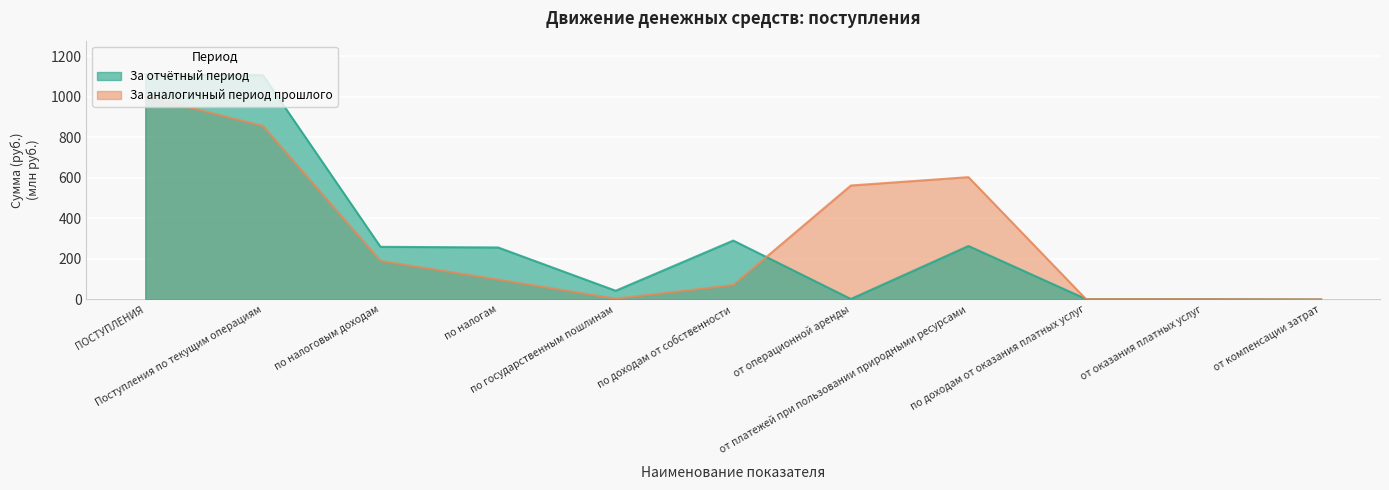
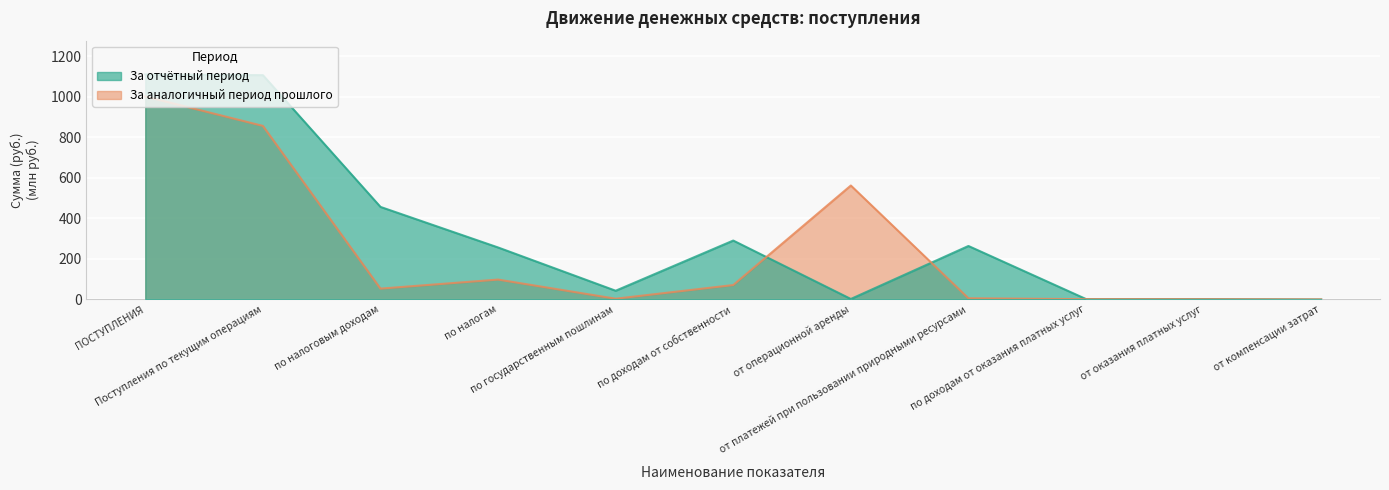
  {
    "За отчётный период": {
-     "по налоговым доходам": 260,
+     "по налоговым доходам": 460,
      "по налогам": 260,
      "по государственным пошлинам": 40,
      "по доходам от собственности": 290,
      "от операционной аренды": 0,
      "от платежей при пользовании природными ресурсами": 260
    },
    "За аналогичный период прошлого": {
      "Поступления по текущим операциям": 860,
-     "по налоговым доходам": 190,
+     "по налоговым доходам": 50,
      "по налогам": 100,
      "по государственным пошлинам": 0,
      "по доходам от собственности": 70,
      "от операционной аренды": 560,
-     "от платежей при пользовании природными ресурсами": 600
+     "от платежей при пользовании природными ресурсами": 10
    }
  }
